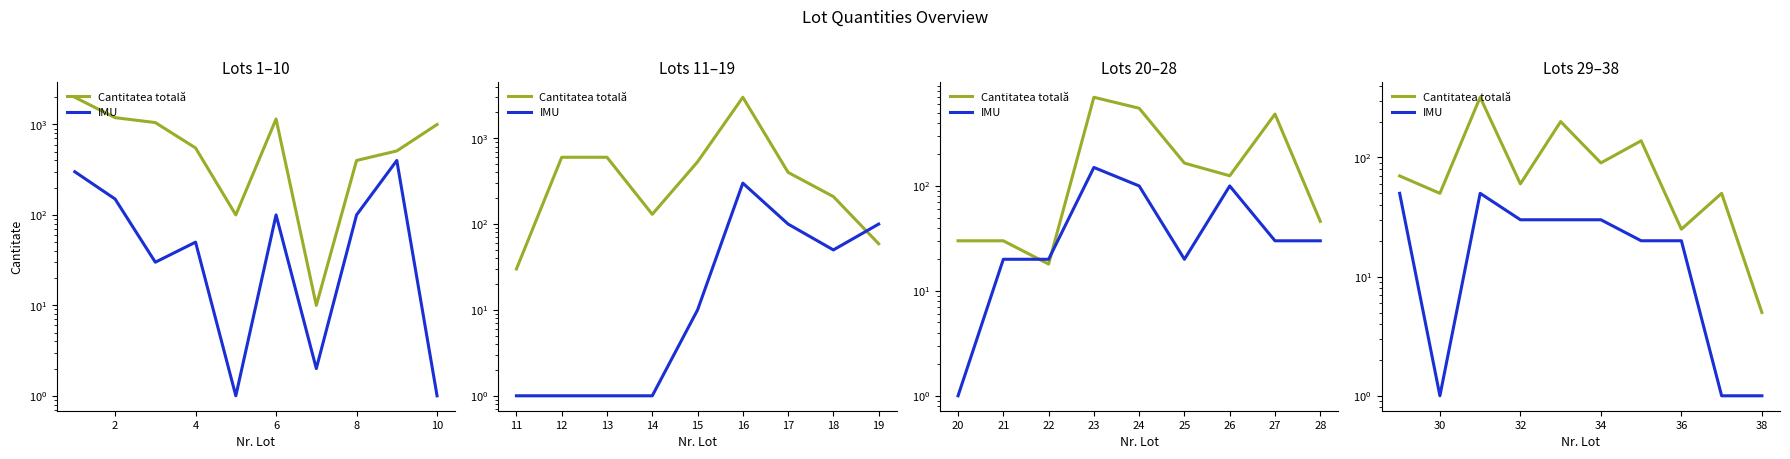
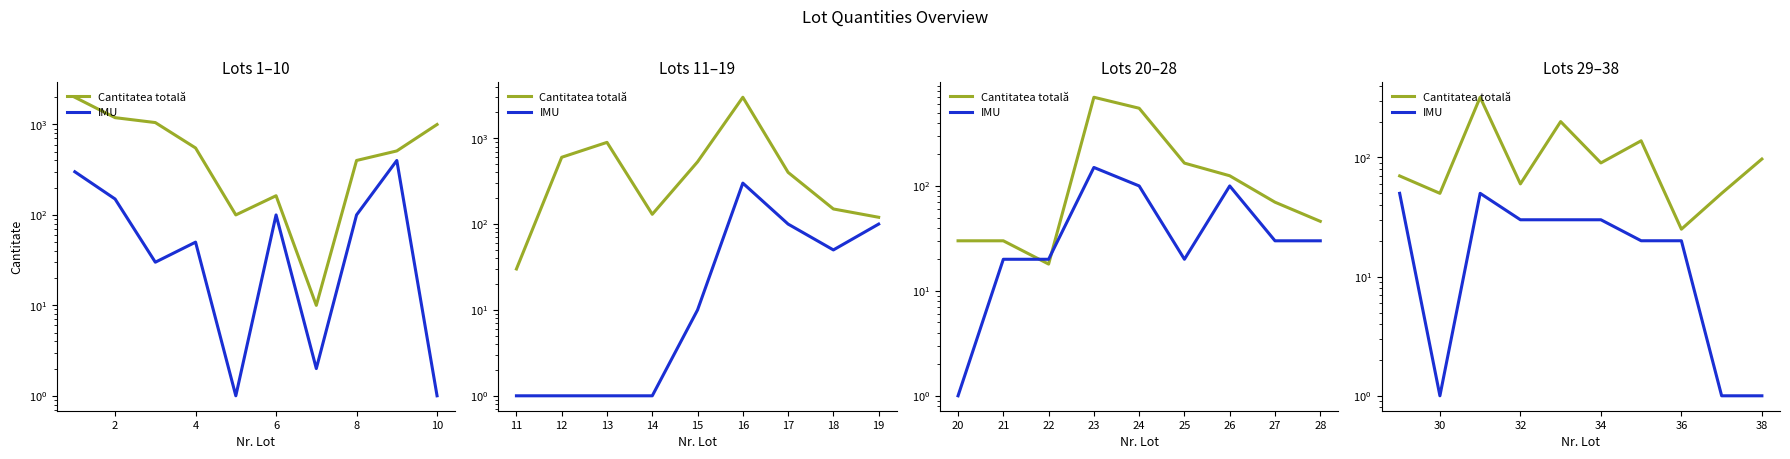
  {
    "Lots 1–10": {
      "Cantitatea totală": {
        "2": 1200,
        "4": 600,
-       "6": 1200,
+       "6": 160,
        "8": 400,
        "10": 1000
      },
      "IMU": {
        "2": 150,
        "4": 50,
        "6": 100,
        "8": 100,
        "10": 1
      }
    },
    "Lots 11–19": {
      "Cantitatea totală": {
        "11": 30,
        "12": 600,
-       "13": 600,
+       "13": 900,
        "14": 130,
        "15": 500,
        "16": 3000,
        "17": 400,
-       "18": 210,
-       "19": 60
+       "18": 150,
+       "19": 120
      },
      "IMU": {
        "11": 1,
        "12": 1,
        "13": 1,
        "14": 1,
        "15": 10,
        "16": 300,
        "17": 100,
        "18": 50,
        "19": 100
      }
    },
    "Lots 20–28": {
      "Cantitatea totală": {
        "20": 30,
        "21": 30,
        "22": 18,
        "23": 700,
        "24": 600,
        "25": 170,
        "26": 130,
-       "27": 500,
+       "27": 70,
        "28": 50
      },
      "IMU": {
        "20": 1,
        "21": 20,
        "22": 20,
        "23": 150,
        "24": 100,
        "25": 20,
        "26": 100,
        "27": 30,
        "28": 30
      }
    },
    "Lots 29–38": {
      "Cantitatea totală": {
        "30": 50,
        "32": 60,
        "34": 90,
        "36": 25,
-       "38": 5
+       "38": 100
      },
      "IMU": {
        "30": 1,
        "32": 30,
        "34": 30,
        "36": 20,
        "38": 1
      }
    }
  }
